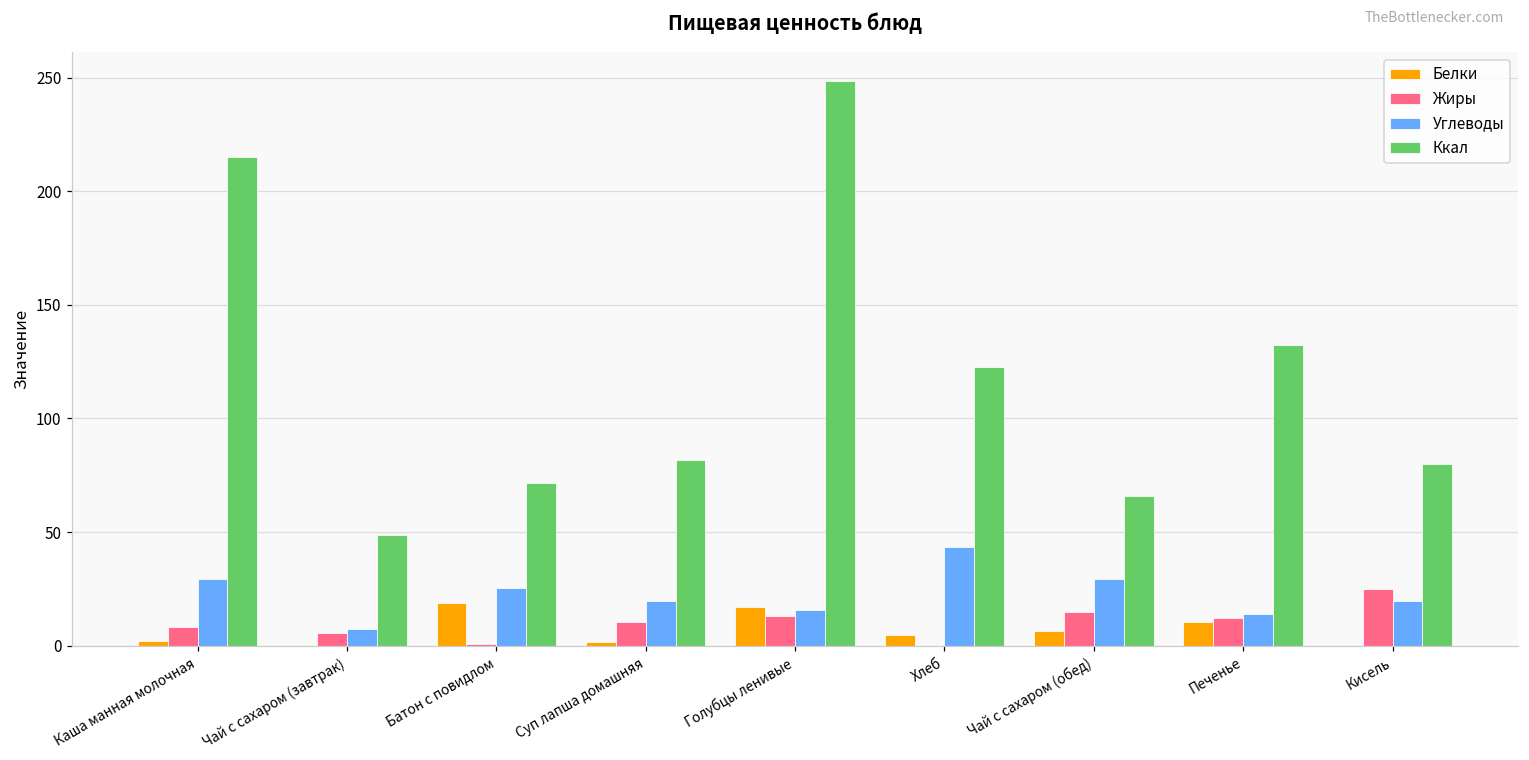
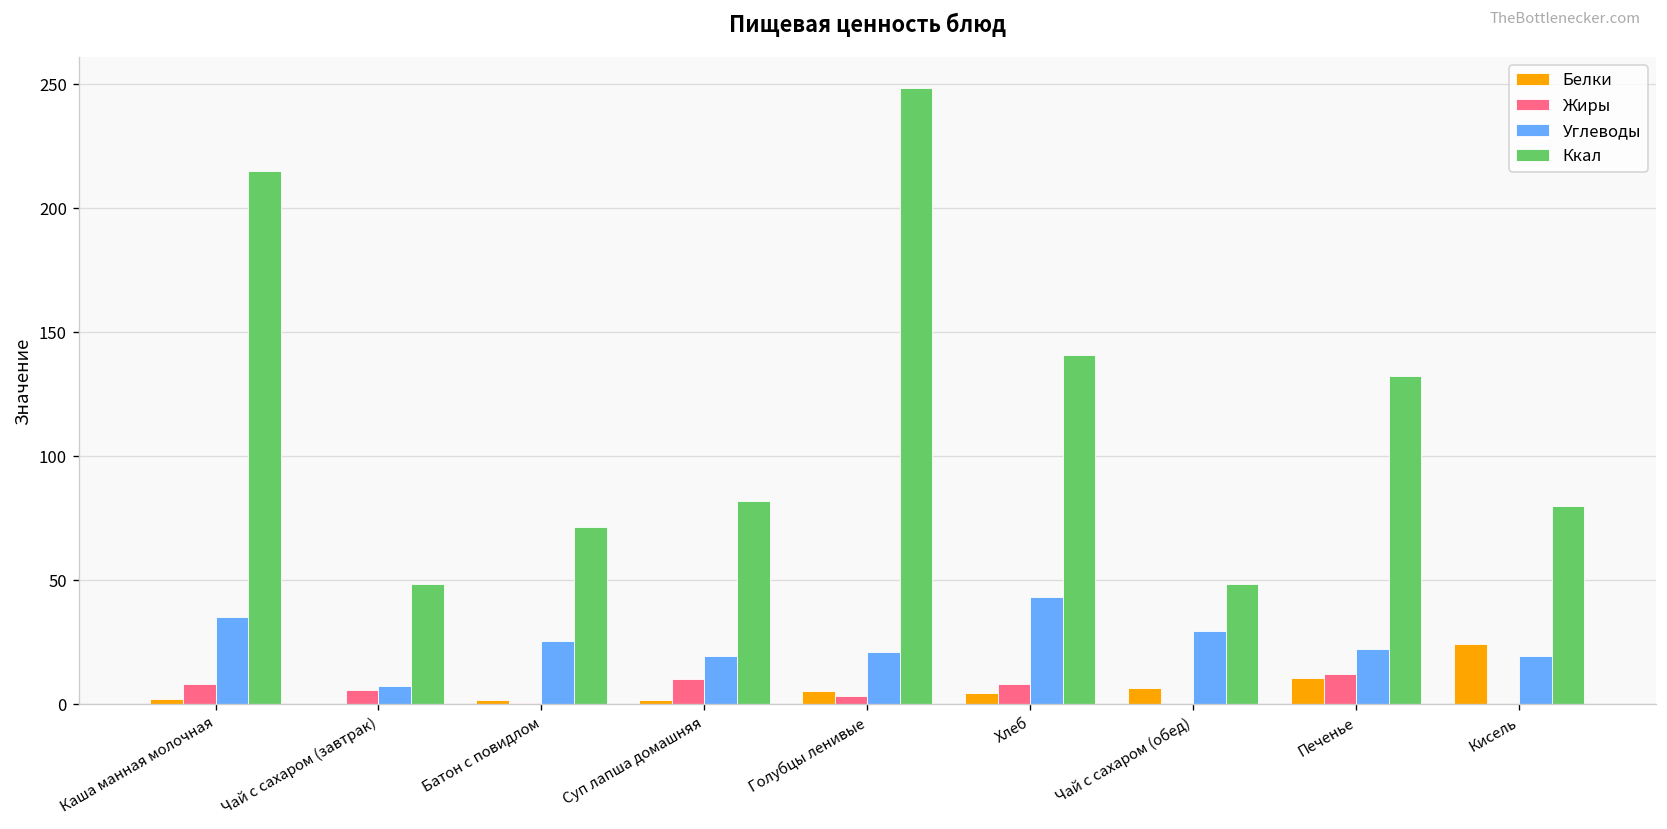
  {
    "Белки": {
      "Каша манная молочная": 2,
-     "Батон с повидлом": 19,
+     "Батон с повидлом": 2,
      "Суп лапша домашняя": 2,
-     "Голубцы ленивые": 17,
+     "Голубцы ленивые": 5,
      "Хлеб": 5,
      "Чай с сахаром (обед)": 7,
      "Печенье": 11,
-     "Кисель": 0
+     "Кисель": 24
    },
    "Жиры": {
      "Каша манная молочная": 8,
      "Чай с сахаром (завтрак)": 6,
      "Суп лапша домашняя": 10,
-     "Голубцы ленивые": 13,
-     "Хлеб": 0,
-     "Чай с сахаром (обед)": 15,
+     "Голубцы ленивые": 3,
+     "Хлеб": 8,
+     "Чай с сахаром (обед)": 0,
      "Печенье": 12,
-     "Кисель": 25
+     "Кисель": 0
    },
    "Углеводы": {
-     "Каша манная молочная": 29,
+     "Каша манная молочная": 35,
      "Чай с сахаром (завтрак)": 7,
      "Батон с повидлом": 25,
      "Суп лапша домашняя": 19,
-     "Голубцы ленивые": 16,
+     "Голубцы ленивые": 21,
      "Хлеб": 43,
      "Чай с сахаром (обед)": 29,
-     "Печенье": 14,
+     "Печенье": 22,
      "Кисель": 20
    },
    "Ккал": {
      "Каша манная молочная": 215,
      "Чай с сахаром (завтрак)": 49,
      "Батон с повидлом": 71,
      "Суп лапша домашняя": 82,
      "Голубцы ленивые": 249,
-     "Хлеб": 123,
-     "Чай с сахаром (обед)": 66,
+     "Хлеб": 141,
+     "Чай с сахаром (обед)": 49,
      "Печенье": 132,
      "Кисель": 80
    }
  }
